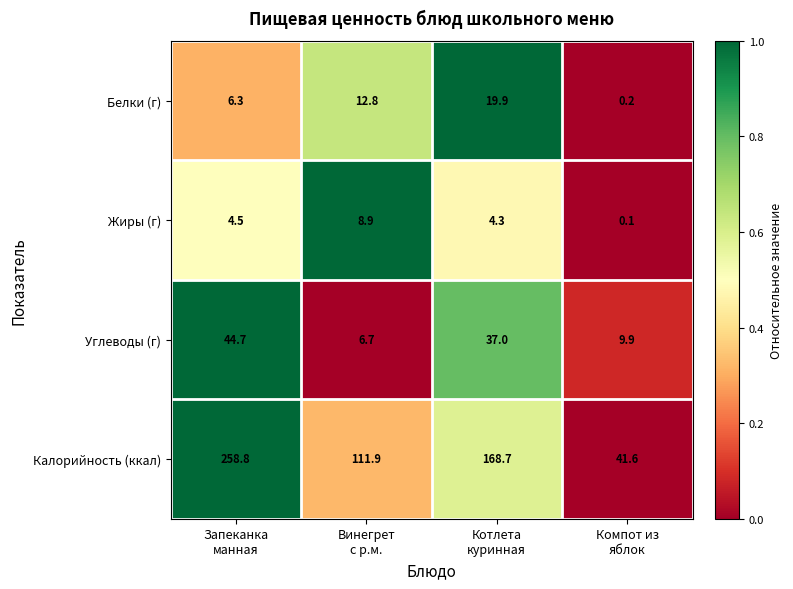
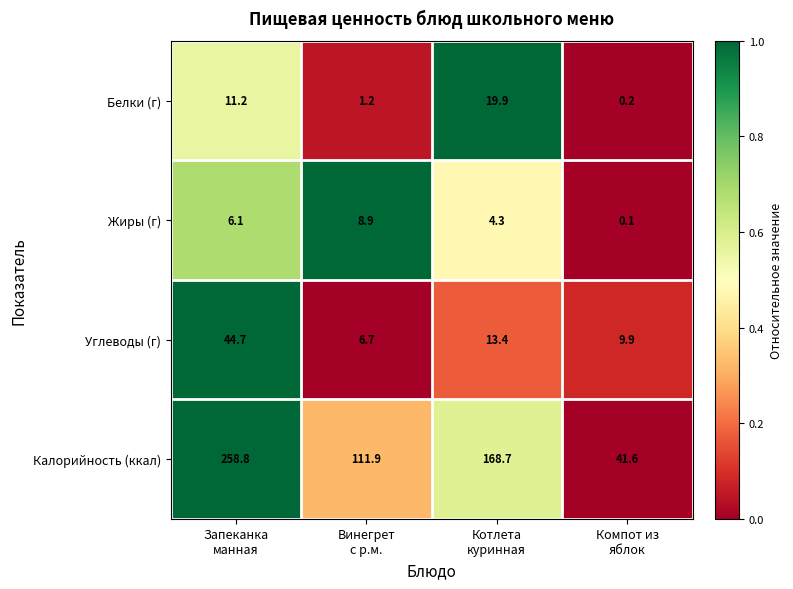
  {
    "Белки (г)": {
-     "Запеканка манная": 6.3,
-     "Винегрет с р.м.": 12.8,
+     "Запеканка манная": 11.2,
+     "Винегрет с р.м.": 1.2,
      "Котлета куринная": 19.9,
      "Компот из яблок": 0.2
    },
    "Жиры (г)": {
-     "Запеканка манная": 4.5,
+     "Запеканка манная": 6.1,
      "Винегрет с р.м.": 8.9,
      "Котлета куринная": 4.3,
      "Компот из яблок": 0.1
    },
    "Углеводы (г)": {
      "Запеканка манная": 44.7,
      "Винегрет с р.м.": 6.7,
-     "Котлета куринная": 37.0,
+     "Котлета куринная": 13.4,
      "Компот из яблок": 9.9
    },
    "Калорийность (ккал)": {
      "Запеканка манная": 258.8,
      "Винегрет с р.м.": 111.9,
      "Котлета куринная": 168.7,
      "Компот из яблок": 41.6
    }
  }
